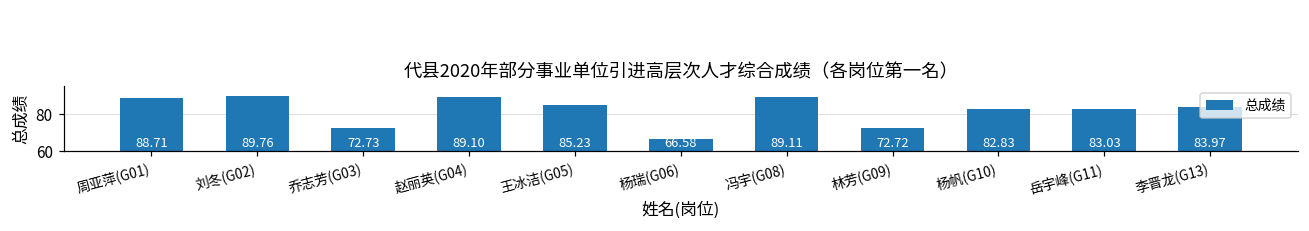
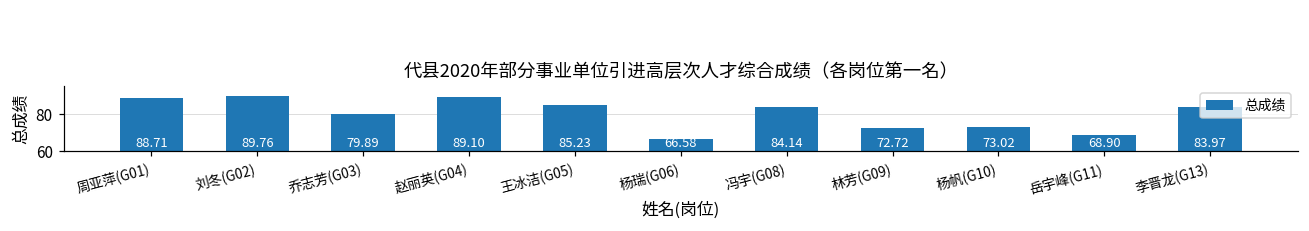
  {
    "周亚萍(G01)": 88.71,
    "刘冬(G02)": 89.76,
-   "乔志芳(G03)": 72.73,
+   "乔志芳(G03)": 79.89,
    "赵丽英(G04)": 89.10,
    "王冰洁(G05)": 85.23,
    "杨瑞(G06)": 66.58,
-   "冯宇(G08)": 89.11,
+   "冯宇(G08)": 84.14,
    "林芳(G09)": 72.72,
-   "杨帆(G10)": 82.83,
-   "岳宇峰(G11)": 83.03
+   "杨帆(G10)": 73.02,
+   "岳宇峰(G11)": 68.90
  }
